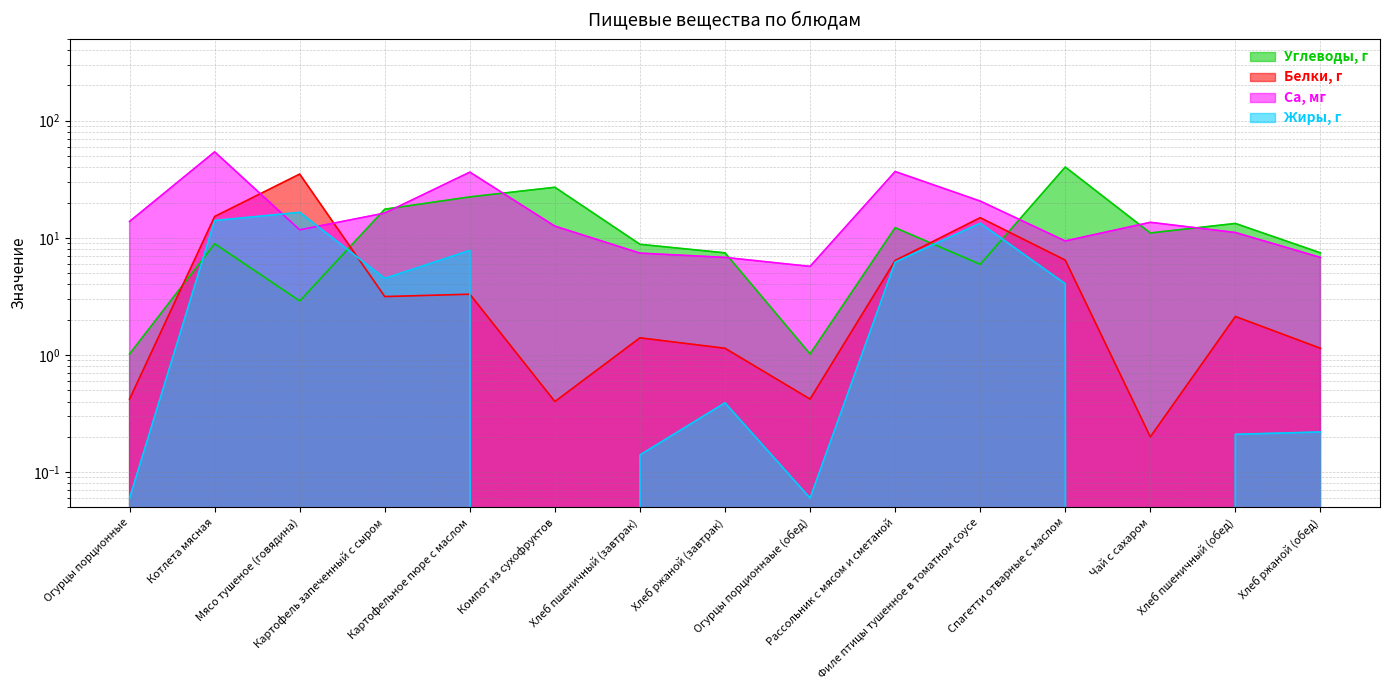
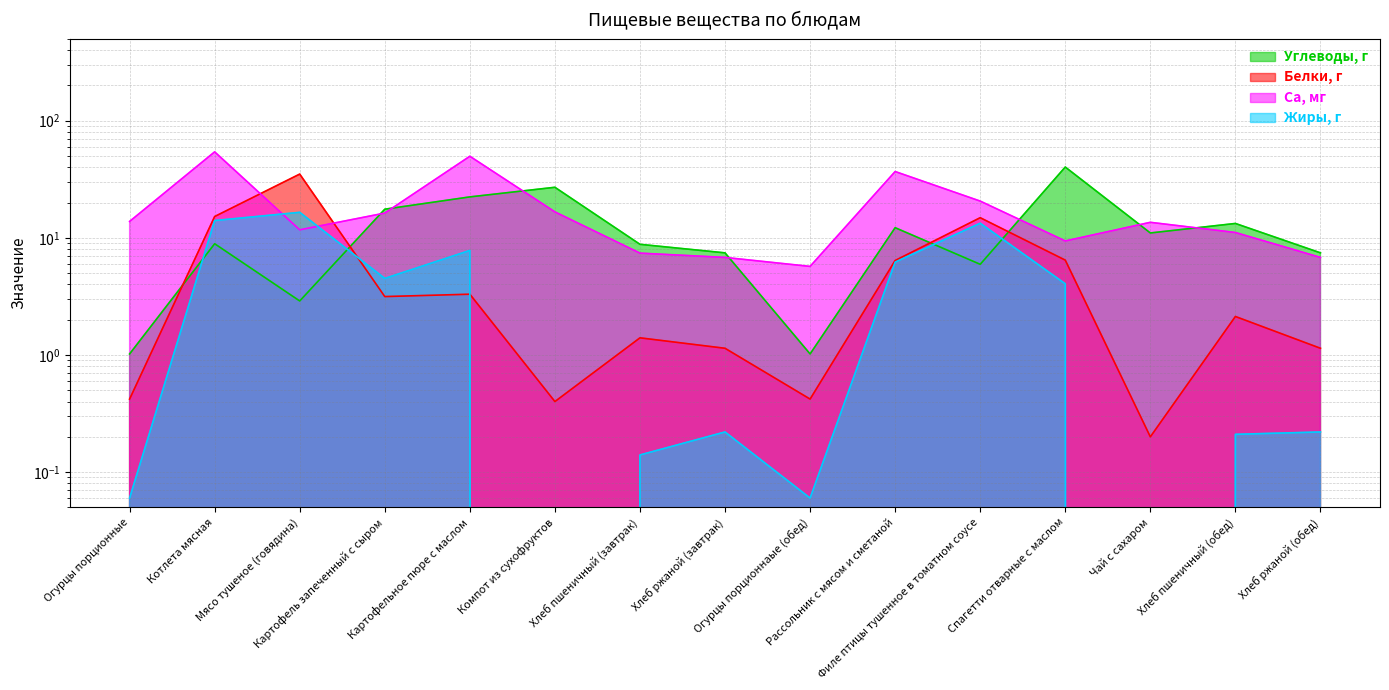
  {
    "Углеводы, г": {
      "Огурцы порционные": 1.0,
      "Котлета мясная": 9,
      "Мясо тушеное (говядина)": 2.9,
      "Картофель запеченный с сыром": 18,
      "Картофельное пюре с маслом": 22,
      "Компот из сухофруктов": 27,
      "Хлеб пшеничный (завтрак)": 9,
      "Хлеб ржаной (завтрак)": 7,
      "Огурцы порционнаые (обед)": 1.0,
      "Рассольник с мясом и сметаной": 12,
      "Филе птицы тушенное в томатном соусе": 6,
      "Спагетти отварные с маслом": 40,
      "Чай с сахаром": 11,
      "Хлеб пшеничный (обед)": 13,
      "Хлеб ржаной (обед)": 7
    },
    "Белки, г": {
      "Огурцы порционные": 0.42,
      "Котлета мясная": 15,
      "Мясо тушеное (говядина)": 35,
      "Картофель запеченный с сыром": 3.2,
      "Картофельное пюре с маслом": 3.3,
      "Компот из сухофруктов": 0.40,
      "Хлеб пшеничный (завтрак)": 1.4,
      "Хлеб ржаной (завтрак)": 1.1,
      "Огурцы порционнаые (обед)": 0.42,
      "Филе птицы тушенное в томатном соусе": 15,
      "Спагетти отварные с маслом": 6,
      "Чай с сахаром": 0.20,
      "Хлеб пшеничный (обед)": 2.1,
      "Хлеб ржаной (обед)": 1.1
    },
    "Ca, мг": {
      "Огурцы порционные": 14,
      "Котлета мясная": 50,
      "Мясо тушеное (говядина)": 12,
      "Картофель запеченный с сыром": 16,
-     "Картофельное пюре с маслом": 36,
-     "Компот из сухофруктов": 13,
+     "Картофельное пюре с маслом": 50,
+     "Компот из сухофруктов": 17,
      "Хлеб пшеничный (завтрак)": 7,
      "Хлеб ржаной (завтрак)": 7,
      "Огурцы порционнаые (обед)": 6,
      "Рассольник с мясом и сметаной": 37,
      "Филе птицы тушенное в томатном соусе": 21,
      "Спагетти отварные с маслом": 9,
      "Чай с сахаром": 14,
      "Хлеб пшеничный (обед)": 11,
      "Хлеб ржаной (обед)": 7
    },
    "Жиры, г": {
      "Огурцы порционные": 0.06,
      "Котлета мясная": 14,
      "Мясо тушеное (говядина)": 17,
      "Картофель запеченный с сыром": 4.5,
      "Картофельное пюре с маслом": 8,
      "Хлеб пшеничный (завтрак)": 0.14,
-     "Хлеб ржаной (завтрак)": 0.39,
+     "Хлеб ржаной (завтрак)": 0.22,
      "Огурцы порционнаые (обед)": 0.06,
      "Филе птицы тушенное в томатном соусе": 13,
      "Спагетти отварные с маслом": 4.1,
      "Хлеб пшеничный (обед)": 0.21,
      "Хлеб ржаной (обед)": 0.22
    }
  }
